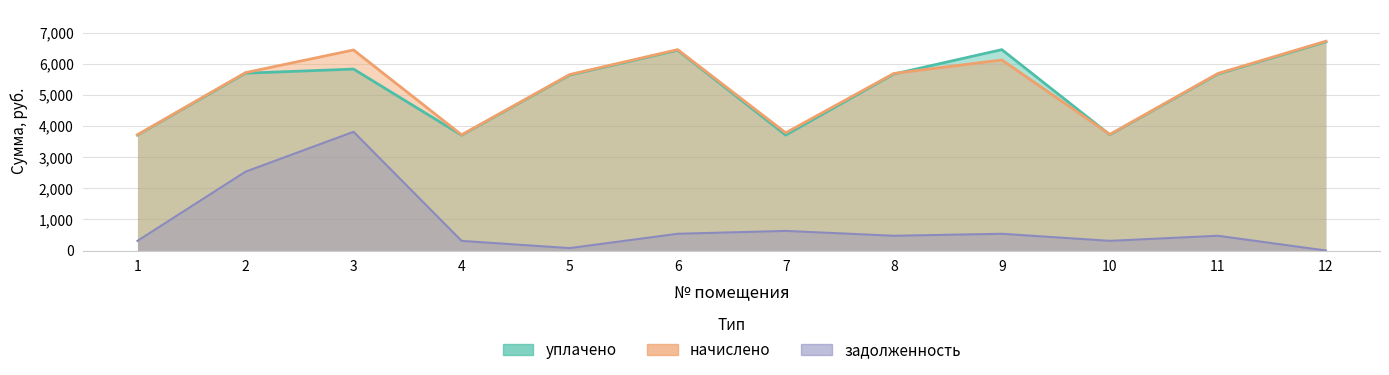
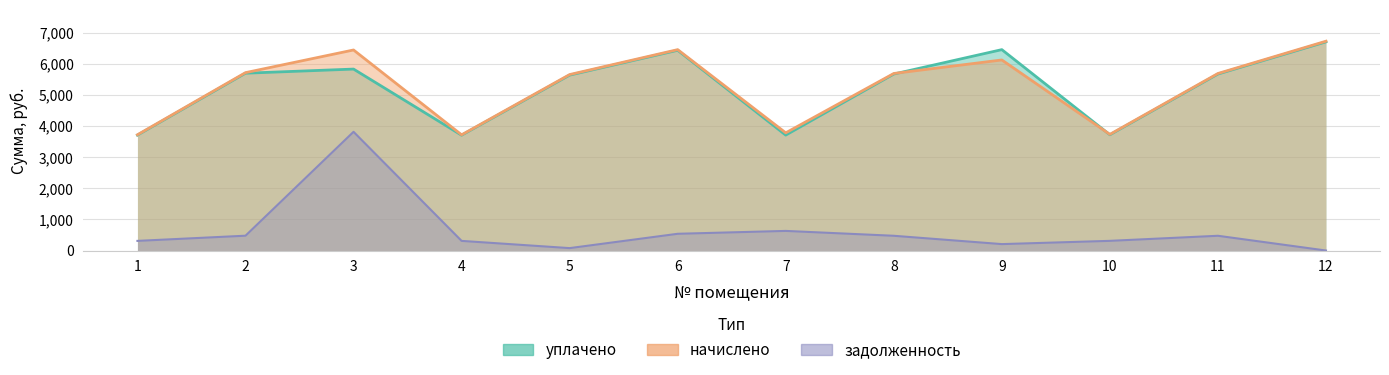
  {
    "уплачено": {
      "3": "5,800",
      "9": "6,500"
    },
    "начислено": {
      "3": "6,400",
      "9": "6,100"
    },
    "задолженность": {
      "1": "300",
-     "2": "2,500",
+     "2": "500",
      "3": "3,800",
      "4": "300",
      "5": "100",
      "6": "500",
      "7": "600",
      "8": "500",
-     "9": "500",
+     "9": "200",
      "10": "300",
      "11": "500",
      "12": "0"
    }
  }
